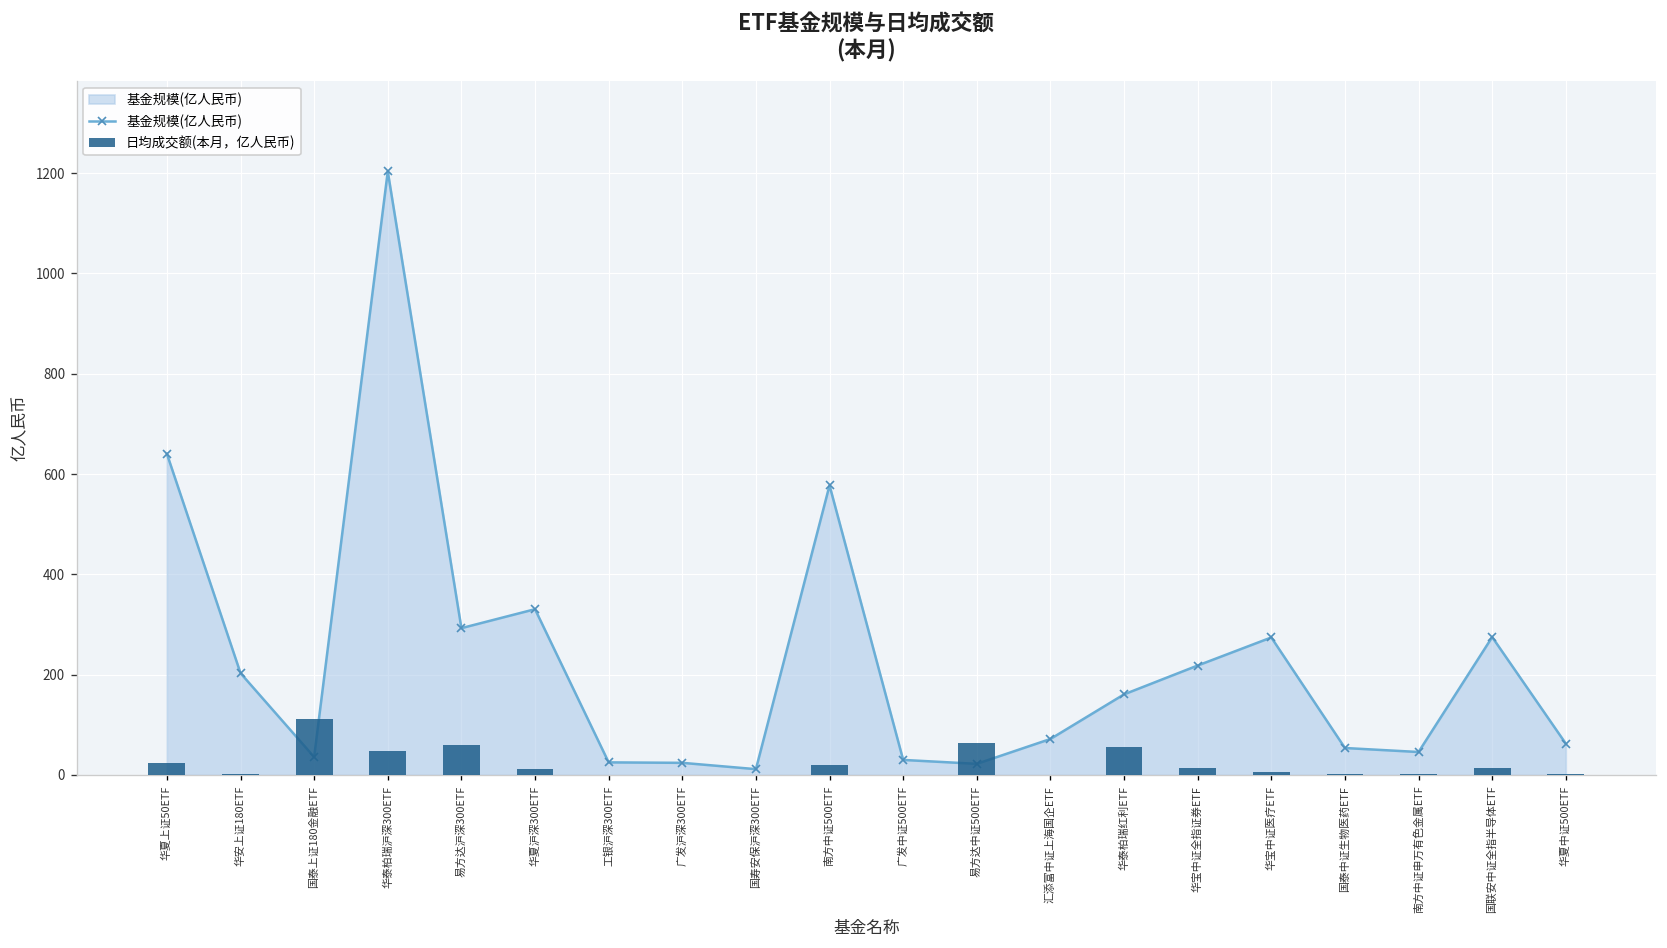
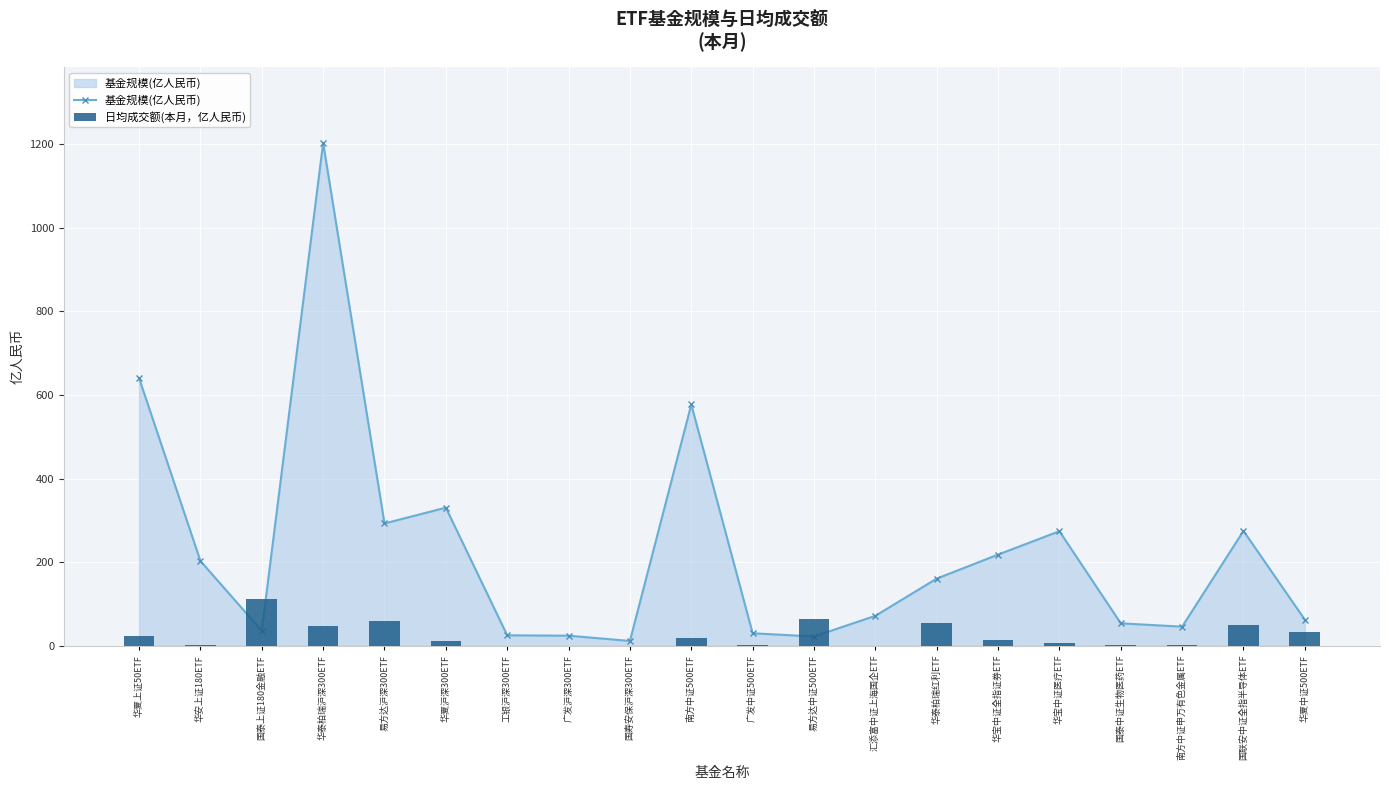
  {
    "日均成交额(本月，亿人民币)": {
      "华夏上证50ETF": 20,
      "国泰上证180金融ETF": 110,
      "华泰柏瑞沪深300ETF": 50,
      "易方达沪深300ETF": 60,
      "华夏沪深300ETF": 10,
      "南方中证500ETF": 20,
      "易方达中证500ETF": 60,
      "华泰柏瑞红利ETF": 60,
      "华宝中证全指证券ETF": 10,
      "华宝中证医疗ETF": 10,
-     "国联安中证全指半导体ETF": 10,
-     "华夏中证500ETF": 0
+     "国联安中证全指半导体ETF": 50,
+     "华夏中证500ETF": 30
    }
  }
